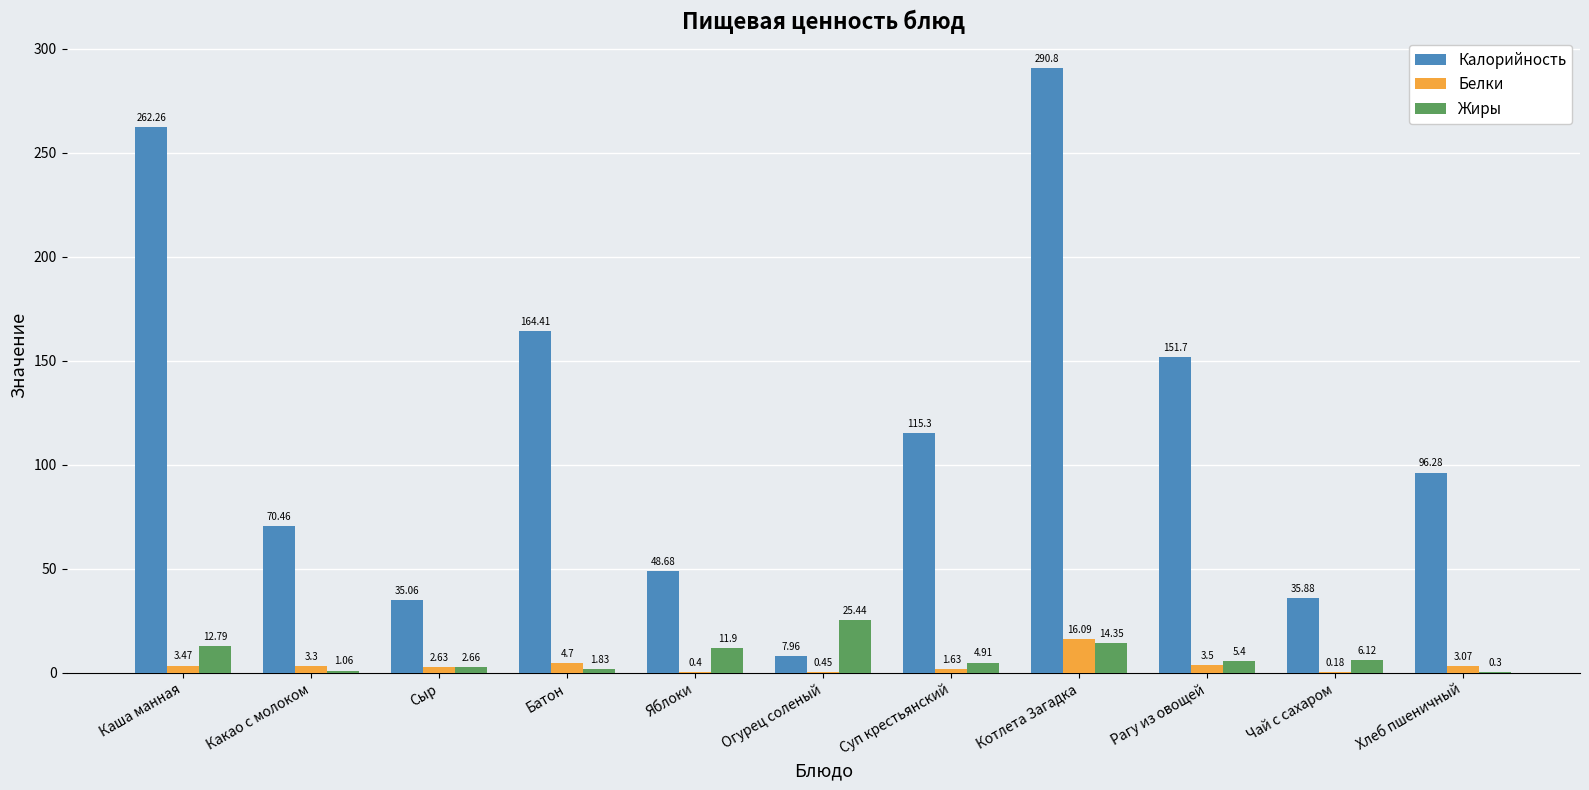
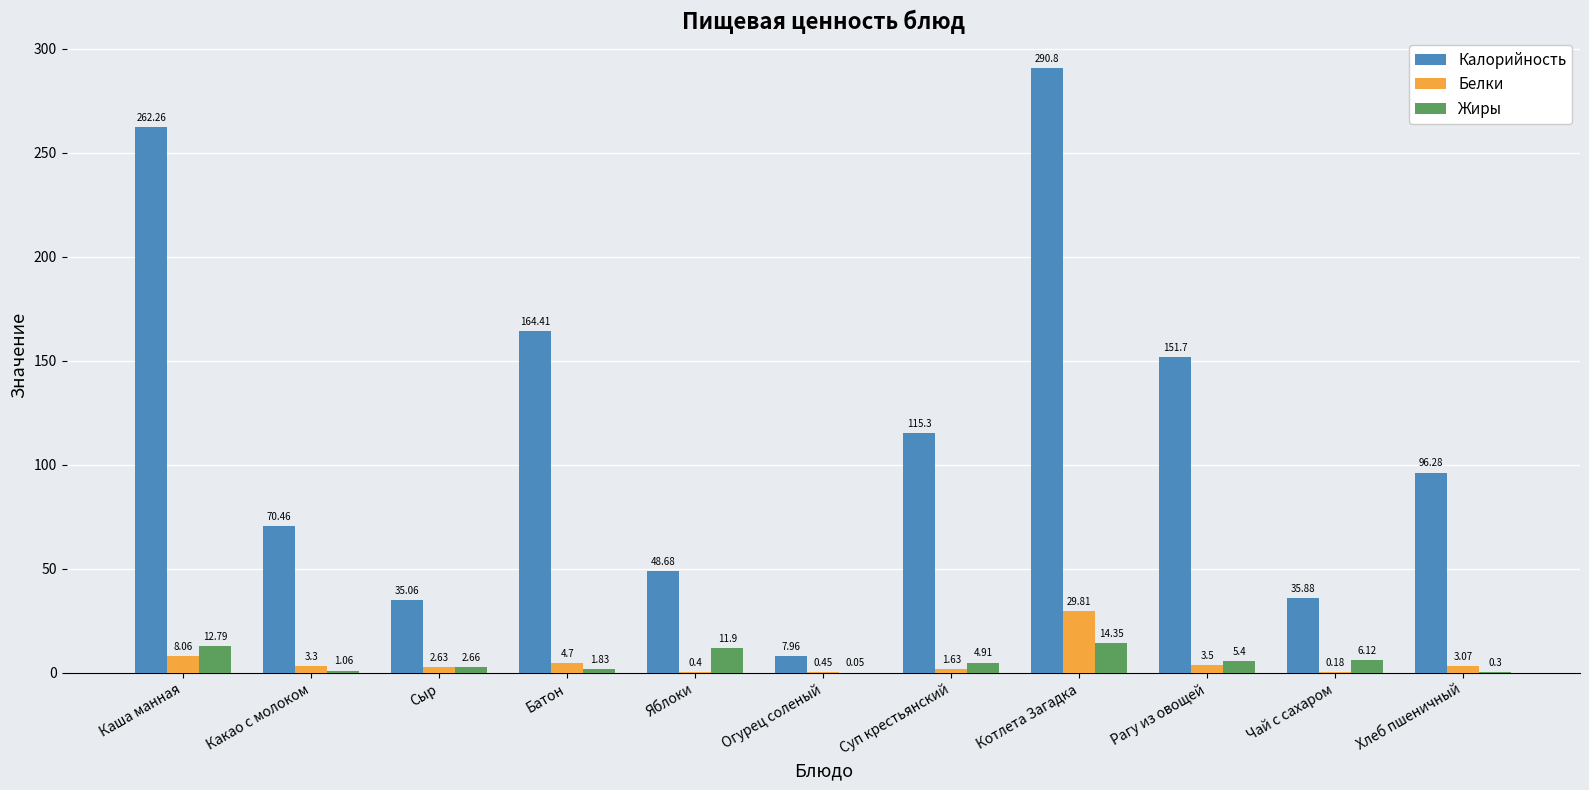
  {
    "Калорийность": {
      "Каша манная": 262.26,
      "Какао с молоком": 70.46,
      "Сыр": 35.06,
      "Батон": 164.41,
      "Яблоки": 48.68,
      "Огурец соленый": 7.96,
      "Суп крестьянский": 115.3,
      "Котлета Загадка": 290.8,
      "Рагу из овощей": 151.7,
      "Чай с сахаром": 35.88,
      "Хлеб пшеничный": 96.28
    },
    "Белки": {
-     "Каша манная": 3.47,
+     "Каша манная": 8.06,
      "Какао с молоком": 3.3,
      "Сыр": 2.63,
      "Батон": 4.7,
      "Яблоки": 0.4,
      "Огурец соленый": 0.45,
      "Суп крестьянский": 1.63,
-     "Котлета Загадка": 16.09,
+     "Котлета Загадка": 29.81,
      "Рагу из овощей": 3.5,
      "Чай с сахаром": 0.18,
      "Хлеб пшеничный": 3.07
    },
    "Жиры": {
      "Каша манная": 12.79,
      "Какао с молоком": 1.06,
      "Сыр": 2.66,
      "Батон": 1.83,
      "Яблоки": 11.9,
-     "Огурец соленый": 25.44,
+     "Огурец соленый": 0.05,
      "Суп крестьянский": 4.91,
      "Котлета Загадка": 14.35,
      "Рагу из овощей": 5.4,
      "Чай с сахаром": 6.12,
      "Хлеб пшеничный": 0.3
    }
  }
